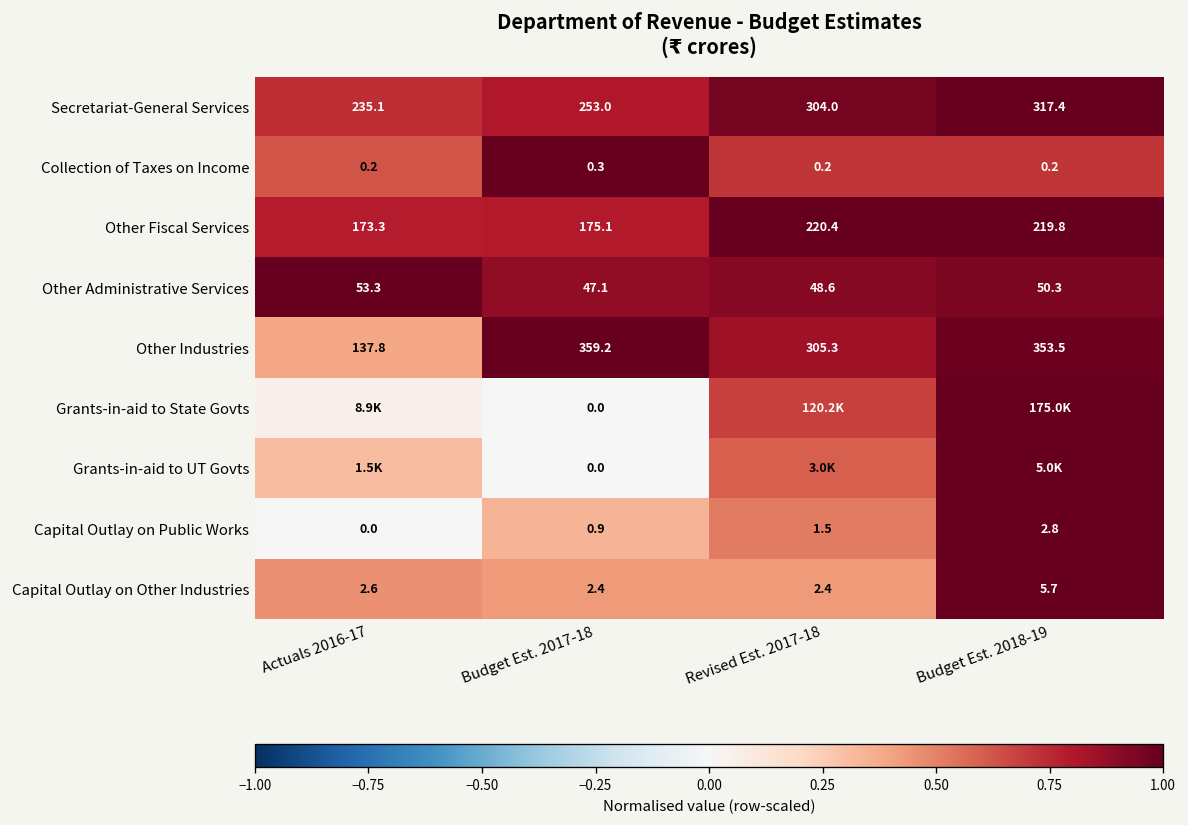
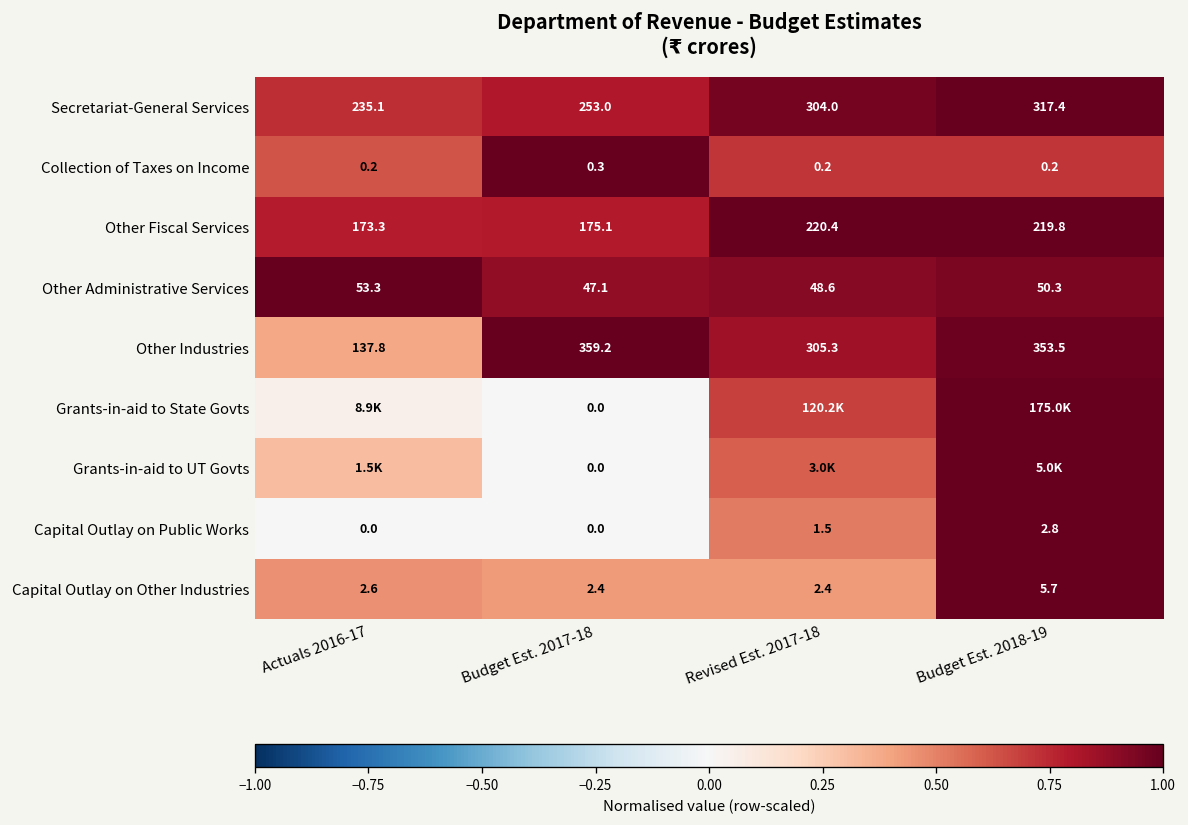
  {
    "Secretariat-General Services": {
      "Actuals 2016-17": "235.1",
      "Budget Est. 2017-18": "253.0",
      "Revised Est. 2017-18": "304.0",
      "Budget Est. 2018-19": "317.4"
    },
    "Collection of Taxes on Income": {
      "Actuals 2016-17": "0.2",
      "Budget Est. 2017-18": "0.3",
      "Revised Est. 2017-18": "0.2",
      "Budget Est. 2018-19": "0.2"
    },
    "Other Fiscal Services": {
      "Actuals 2016-17": "173.3",
      "Budget Est. 2017-18": "175.1",
      "Revised Est. 2017-18": "220.4",
      "Budget Est. 2018-19": "219.8"
    },
    "Other Administrative Services": {
      "Actuals 2016-17": "53.3",
      "Budget Est. 2017-18": "47.1",
      "Revised Est. 2017-18": "48.6",
      "Budget Est. 2018-19": "50.3"
    },
    "Other Industries": {
      "Actuals 2016-17": "137.8",
      "Budget Est. 2017-18": "359.2",
      "Revised Est. 2017-18": "305.3",
      "Budget Est. 2018-19": "353.5"
    },
    "Grants-in-aid to State Govts": {
      "Actuals 2016-17": "8.9K",
      "Budget Est. 2017-18": "0.0",
      "Revised Est. 2017-18": "120.2K",
      "Budget Est. 2018-19": "175.0K"
    },
    "Grants-in-aid to UT Govts": {
      "Actuals 2016-17": "1.5K",
      "Budget Est. 2017-18": "0.0",
      "Revised Est. 2017-18": "3.0K",
      "Budget Est. 2018-19": "5.0K"
    },
    "Capital Outlay on Public Works": {
      "Actuals 2016-17": "0.0",
-     "Budget Est. 2017-18": "0.9",
+     "Budget Est. 2017-18": "0.0",
      "Revised Est. 2017-18": "1.5",
      "Budget Est. 2018-19": "2.8"
    },
    "Capital Outlay on Other Industries": {
      "Actuals 2016-17": "2.6",
      "Budget Est. 2017-18": "2.4",
      "Revised Est. 2017-18": "2.4",
      "Budget Est. 2018-19": "5.7"
    }
  }
